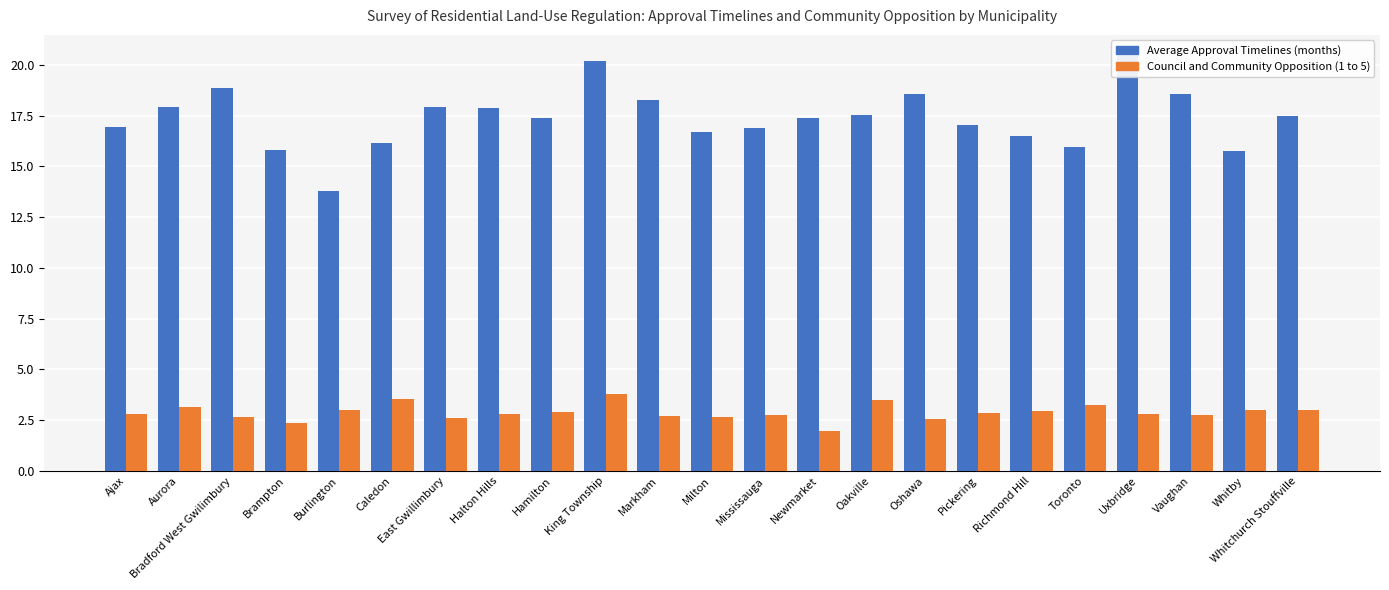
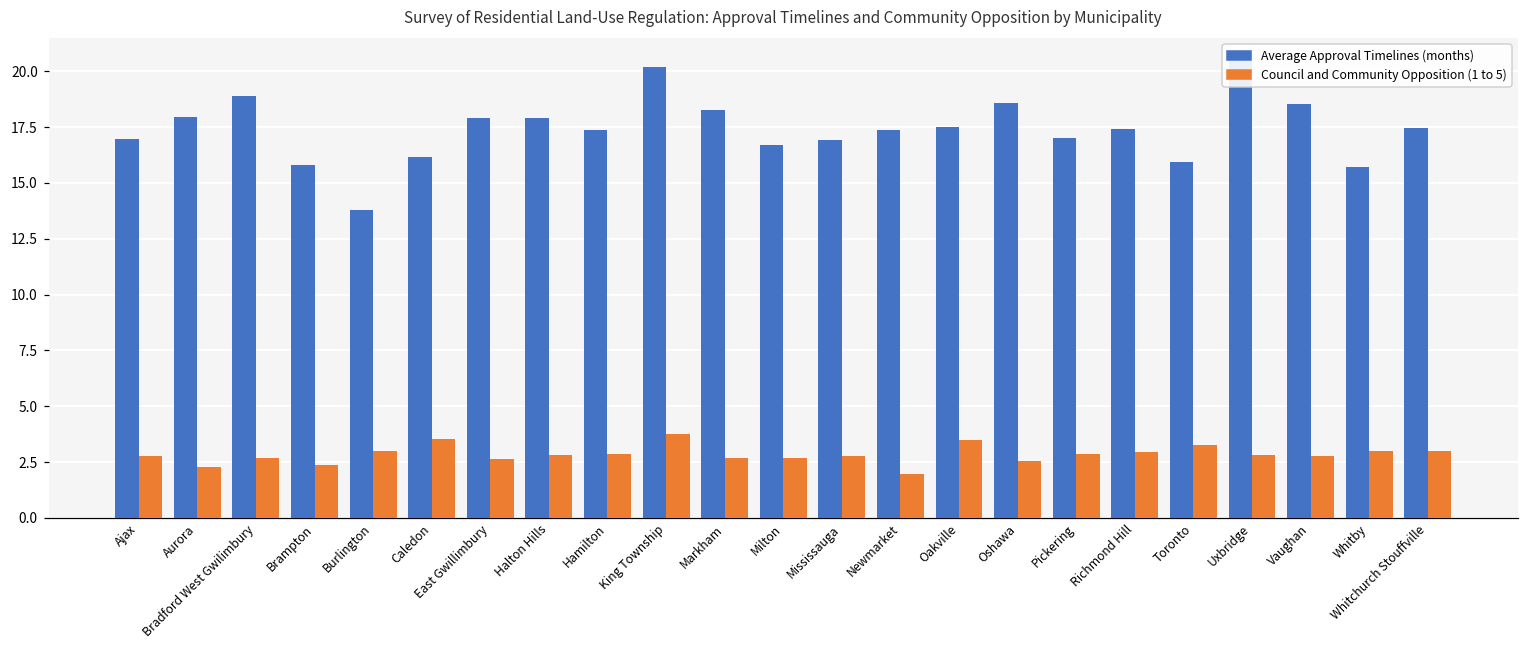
  {
    "Average Approval Timelines (months)": {
      "Ajax": 17.0,
      "Aurora": 17.9,
      "Bradford West Gwilimbury": 18.9,
      "Brampton": 15.8,
      "Burlington": 13.8,
      "Caledon": 16.2,
      "East Gwillimbury": 17.9,
      "Halton Hills": 17.9,
      "Hamilton": 17.4,
      "King Township": 20.2,
      "Markham": 18.3,
      "Milton": 16.7,
      "Mississauga": 16.9,
      "Newmarket": 17.4,
      "Oakville": 17.5,
      "Oshawa": 18.6,
      "Pickering": 17.0,
-     "Richmond Hill": 16.5,
+     "Richmond Hill": 17.4,
      "Toronto": 15.9,
      "Vaughan": 18.6,
      "Whitby": 15.7,
      "Whitchurch Stouffville": 17.5
    },
    "Council and Community Opposition (1 to 5)": {
      "Ajax": 2.8,
-     "Aurora": 3.1,
+     "Aurora": 2.3,
      "Bradford West Gwilimbury": 2.7,
      "Brampton": 2.4,
      "Burlington": 3.0,
      "Caledon": 3.5,
      "East Gwillimbury": 2.6,
      "Halton Hills": 2.8,
      "Hamilton": 2.9,
      "King Township": 3.8,
      "Markham": 2.7,
      "Milton": 2.7,
      "Mississauga": 2.8,
      "Newmarket": 2.0,
      "Oakville": 3.5,
      "Oshawa": 2.6,
      "Pickering": 2.9,
      "Richmond Hill": 3.0,
      "Toronto": 3.3,
      "Uxbridge": 2.8,
      "Vaughan": 2.8,
      "Whitby": 3.0,
      "Whitchurch Stouffville": 3.0
    }
  }
